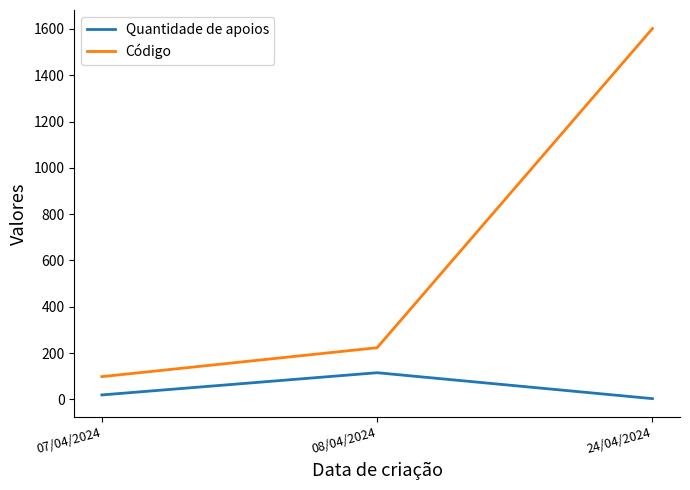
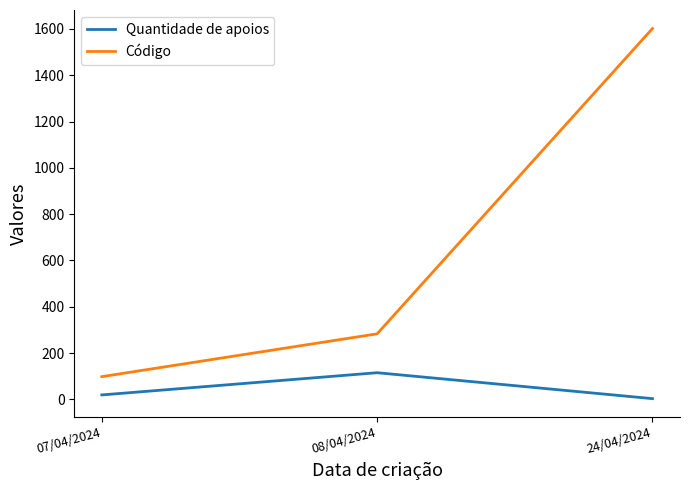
  {
    "Quantidade de apoios": {
      "07/04/2024": 20,
      "08/04/2024": 120,
      "24/04/2024": 0
    },
    "Código": {
      "07/04/2024": 100,
-     "08/04/2024": 220,
+     "08/04/2024": 280,
      "24/04/2024": 1600
    }
  }
